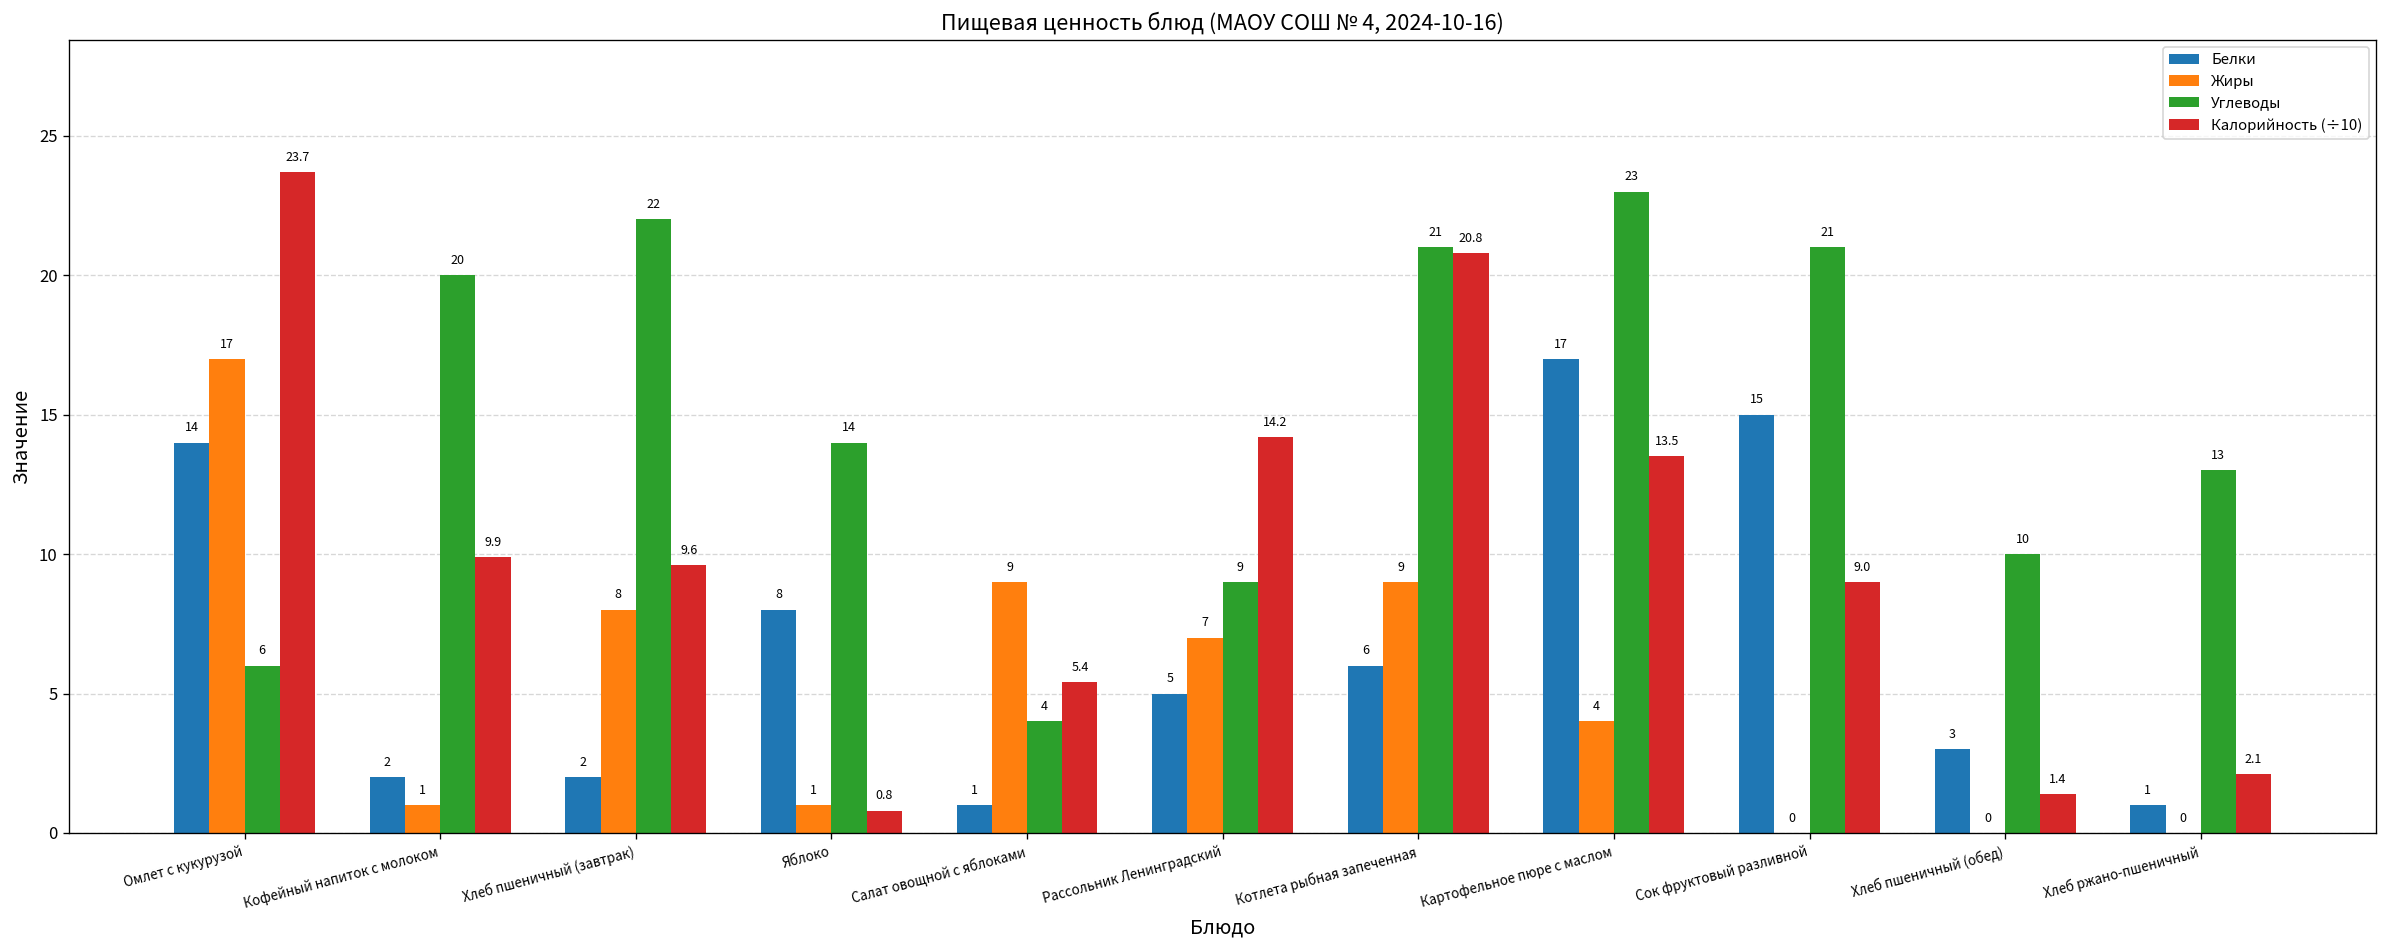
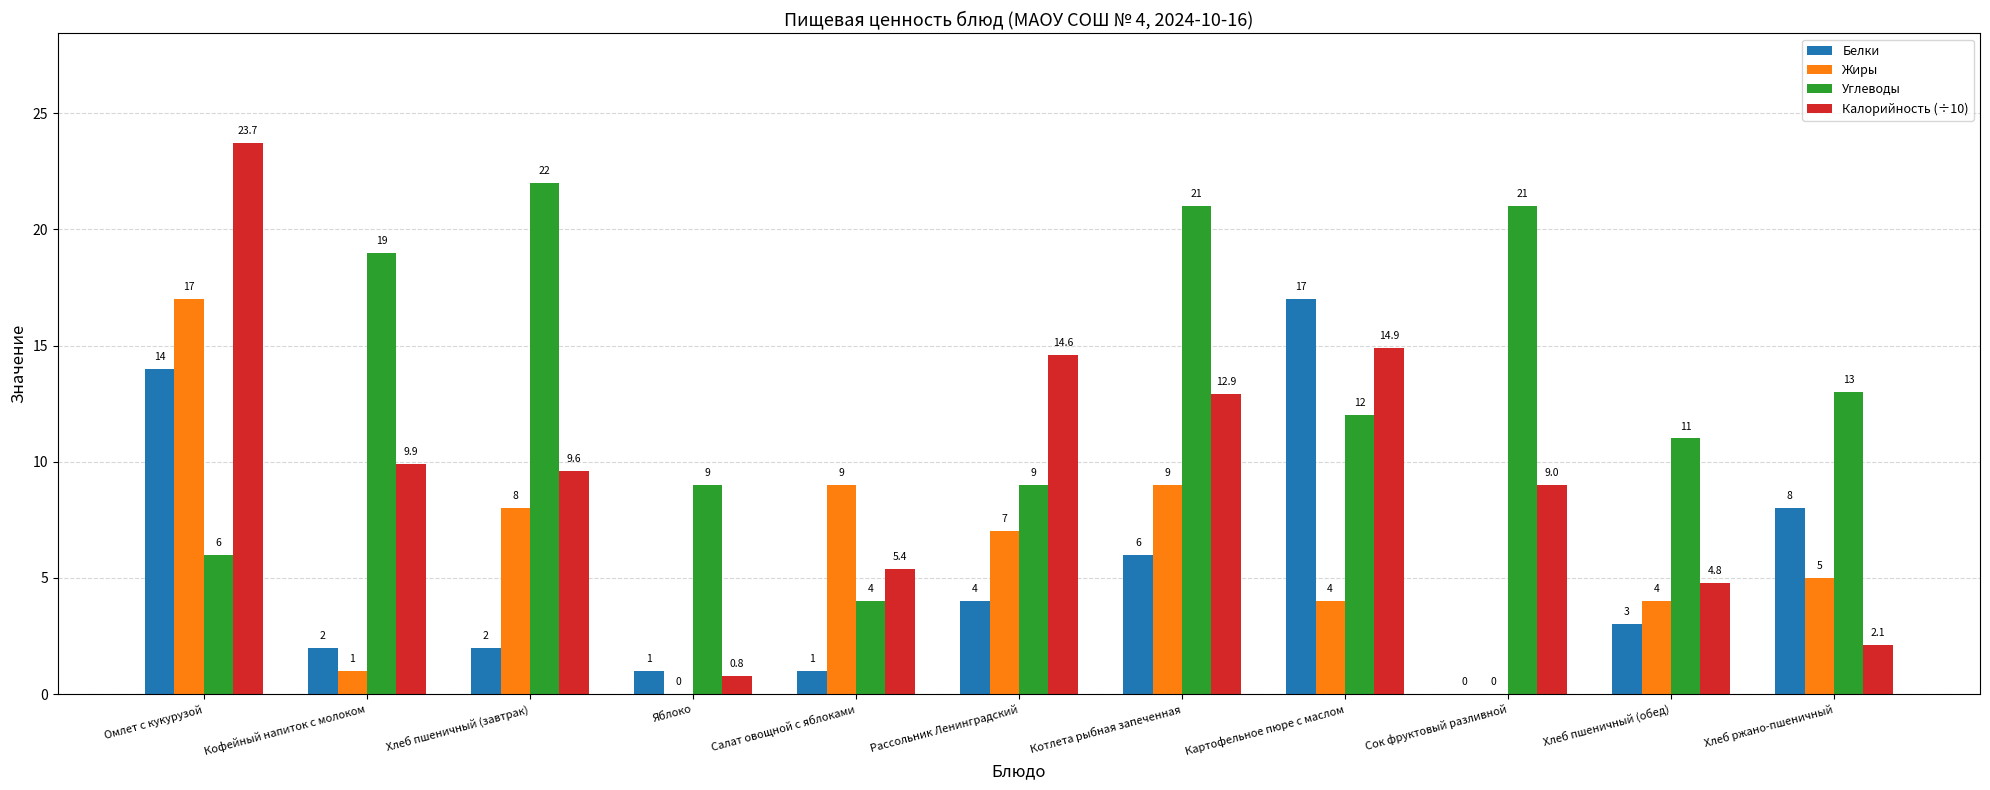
  {
    "Белки": {
      "Омлет с кукурузой": 14,
      "Кофейный напиток с молоком": 2,
      "Хлеб пшеничный (завтрак)": 2,
-     "Яблоко": 8,
+     "Яблоко": 1,
      "Салат овощной с яблоками": 1,
-     "Рассольник Ленинградский": 5,
+     "Рассольник Ленинградский": 4,
      "Котлета рыбная запеченная": 6,
      "Картофельное пюре с маслом": 17,
-     "Сок фруктовый разливной": 15,
+     "Сок фруктовый разливной": 0,
      "Хлеб пшеничный (обед)": 3,
-     "Хлеб ржано-пшеничный": 1
+     "Хлеб ржано-пшеничный": 8
    },
    "Жиры": {
      "Омлет с кукурузой": 17,
      "Кофейный напиток с молоком": 1,
      "Хлеб пшеничный (завтрак)": 8,
-     "Яблоко": 1,
+     "Яблоко": 0,
      "Салат овощной с яблоками": 9,
      "Рассольник Ленинградский": 7,
      "Котлета рыбная запеченная": 9,
      "Картофельное пюре с маслом": 4,
      "Сок фруктовый разливной": 0,
-     "Хлеб пшеничный (обед)": 0,
-     "Хлеб ржано-пшеничный": 0
+     "Хлеб пшеничный (обед)": 4,
+     "Хлеб ржано-пшеничный": 5
    },
    "Углеводы": {
      "Омлет с кукурузой": 6,
-     "Кофейный напиток с молоком": 20,
+     "Кофейный напиток с молоком": 19,
      "Хлеб пшеничный (завтрак)": 22,
-     "Яблоко": 14,
+     "Яблоко": 9,
      "Салат овощной с яблоками": 4,
      "Рассольник Ленинградский": 9,
      "Котлета рыбная запеченная": 21,
-     "Картофельное пюре с маслом": 23,
+     "Картофельное пюре с маслом": 12,
      "Сок фруктовый разливной": 21,
-     "Хлеб пшеничный (обед)": 10,
+     "Хлеб пшеничный (обед)": 11,
      "Хлеб ржано-пшеничный": 13
    },
    "Калорийность (÷10)": {
      "Омлет с кукурузой": 23.7,
      "Кофейный напиток с молоком": 9.9,
      "Хлеб пшеничный (завтрак)": 9.6,
      "Яблоко": 0.8,
      "Салат овощной с яблоками": 5.4,
-     "Рассольник Ленинградский": 14.2,
-     "Котлета рыбная запеченная": 20.8,
-     "Картофельное пюре с маслом": 13.5,
+     "Рассольник Ленинградский": 14.6,
+     "Котлета рыбная запеченная": 12.9,
+     "Картофельное пюре с маслом": 14.9,
      "Сок фруктовый разливной": 9.0,
-     "Хлеб пшеничный (обед)": 1.4,
+     "Хлеб пшеничный (обед)": 4.8,
      "Хлеб ржано-пшеничный": 2.1
    }
  }
